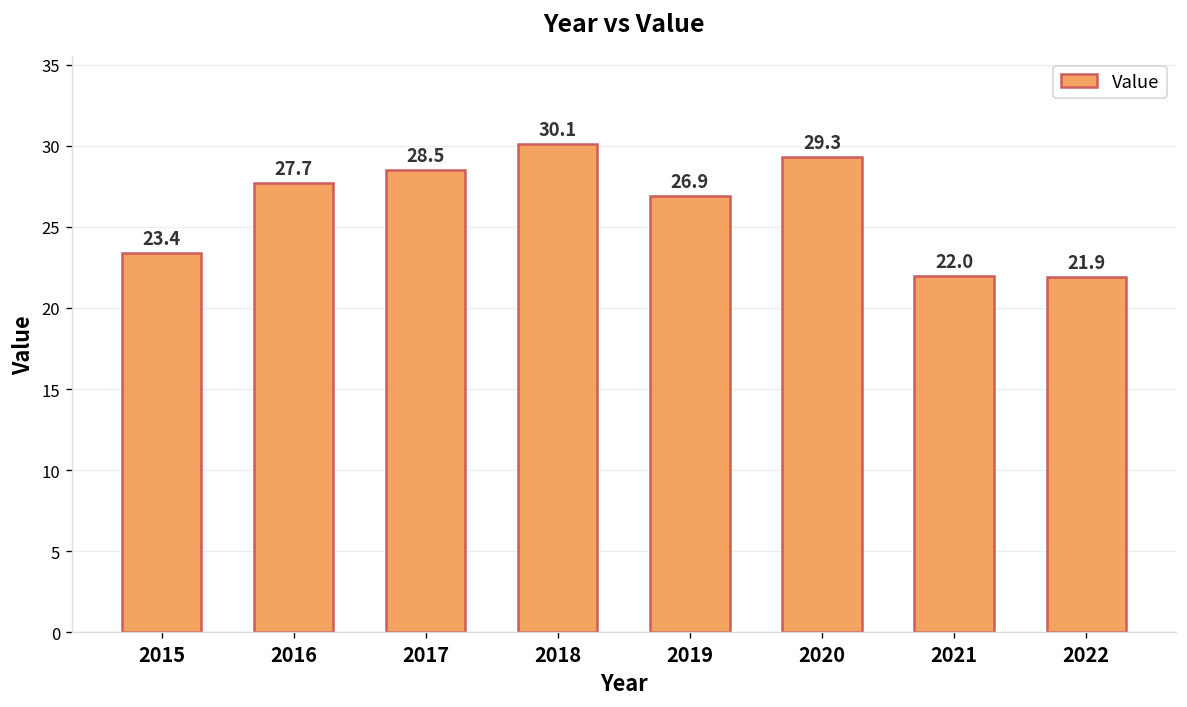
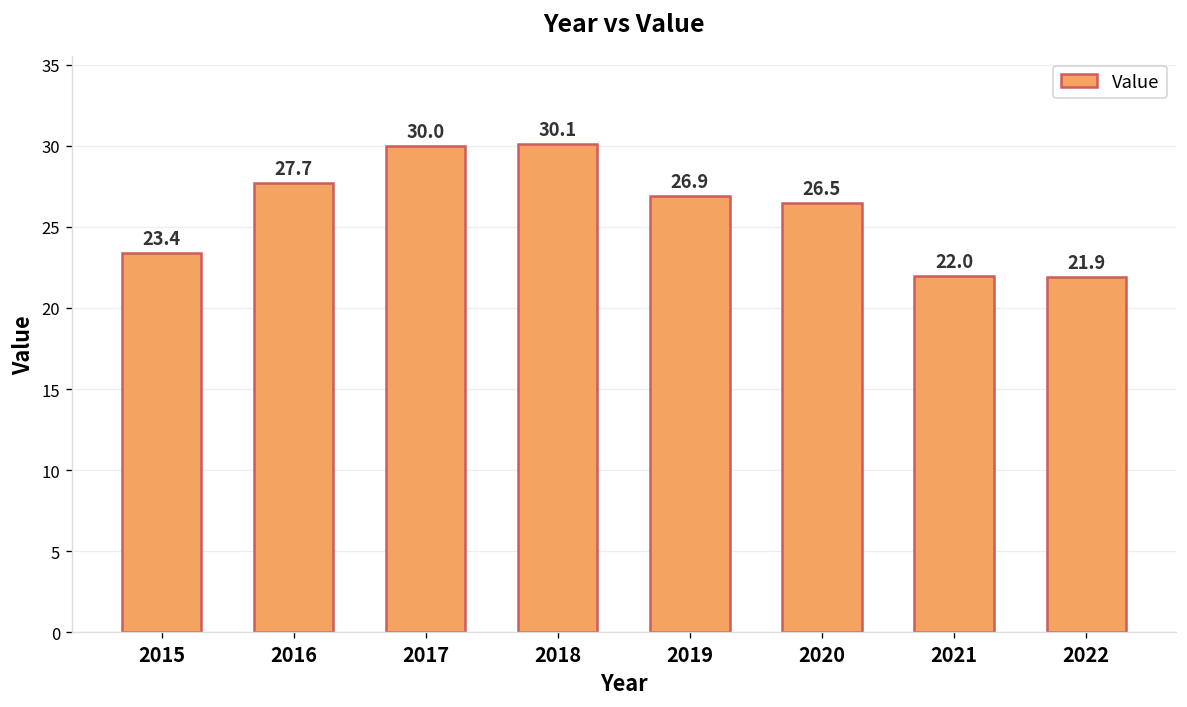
  {
    "2015": 23.4,
    "2016": 27.7,
-   "2017": 28.5,
+   "2017": 30.0,
    "2018": 30.1,
    "2019": 26.9,
-   "2020": 29.3,
+   "2020": 26.5,
    "2021": 22.0,
    "2022": 21.9
  }
